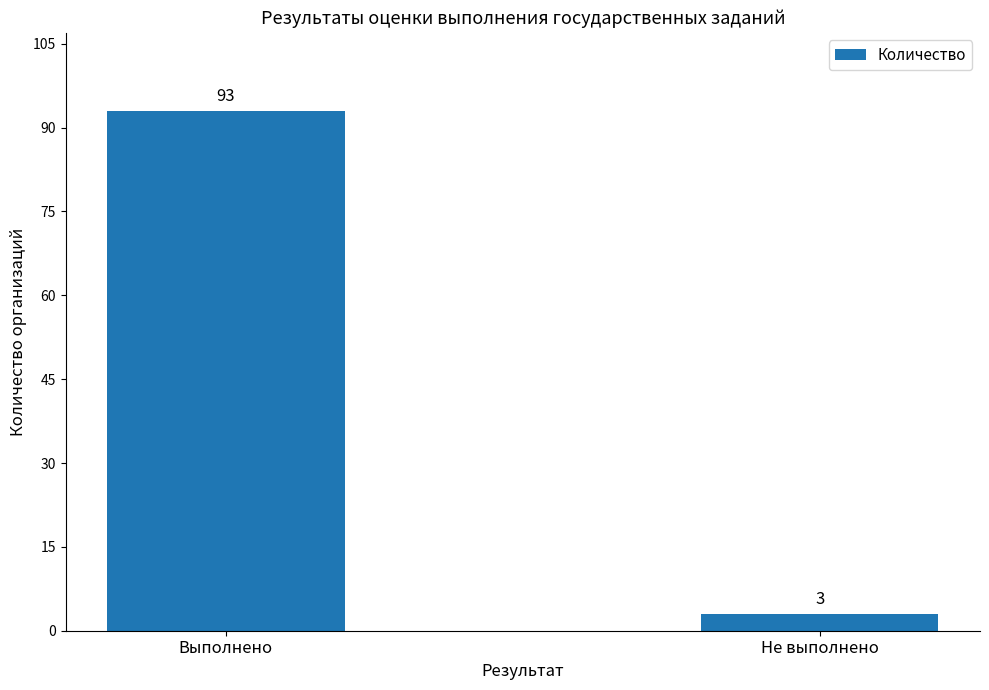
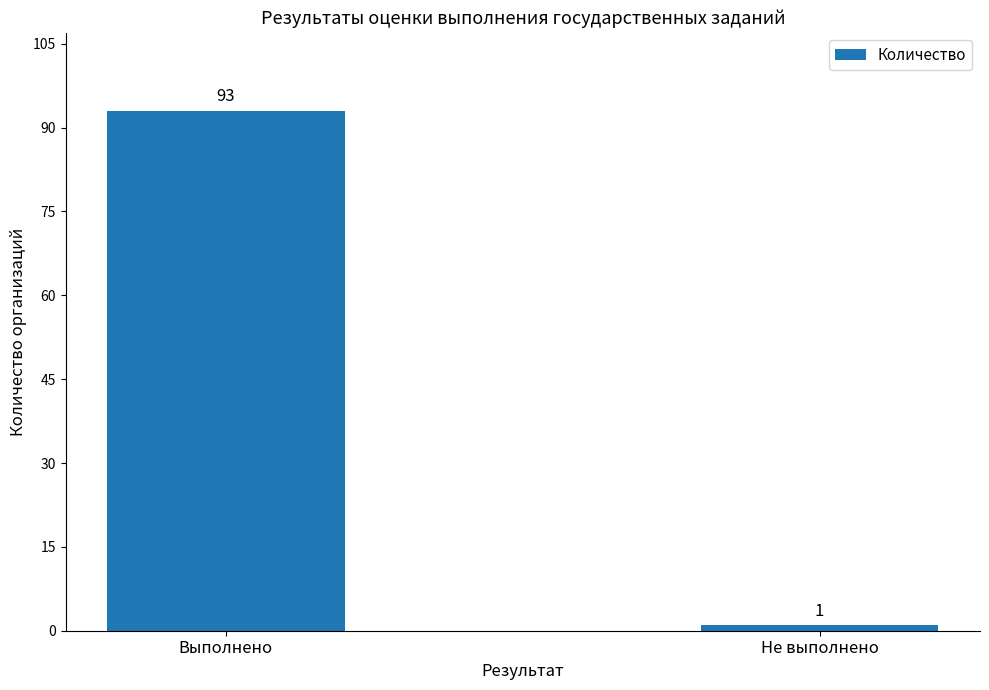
  {
    "Выполнено": 93,
-   "Не выполнено": 3
+   "Не выполнено": 1
  }
